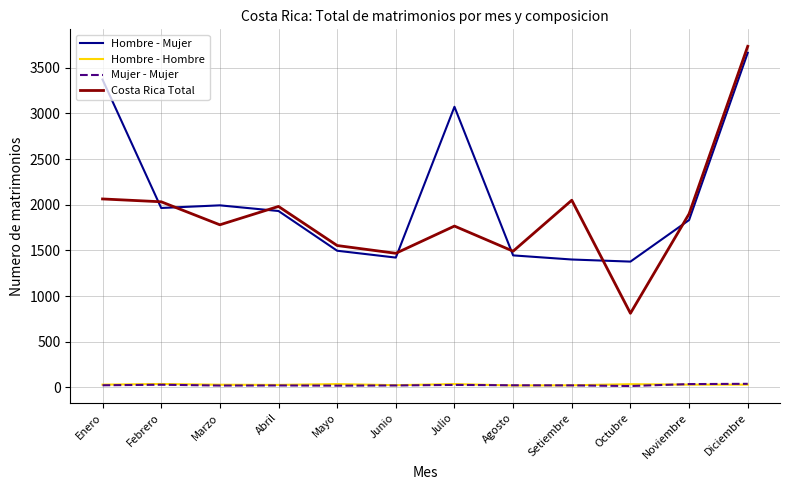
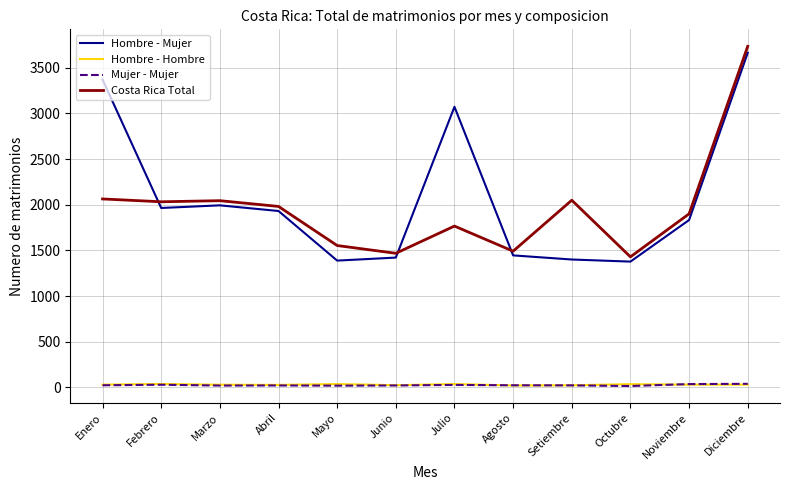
  {
    "Hombre - Mujer": {
      "Febrero": 2000,
      "Marzo": 2000,
      "Abril": 1900,
-     "Mayo": 1500,
+     "Mayo": 1400,
      "Junio": 1400,
      "Julio": 3100,
      "Agosto": 1400,
      "Setiembre": 1400,
      "Octubre": 1400,
      "Noviembre": 1800,
      "Diciembre": 3700
    },
    "Costa Rica Total": {
      "Enero": 2100,
      "Febrero": 2000,
-     "Marzo": 1800,
+     "Marzo": 2000,
      "Abril": 2000,
      "Mayo": 1600,
      "Junio": 1500,
      "Julio": 1800,
      "Agosto": 1500,
      "Setiembre": 2100,
-     "Octubre": 800,
+     "Octubre": 1400,
      "Noviembre": 1900,
      "Diciembre": 3700
    }
  }
